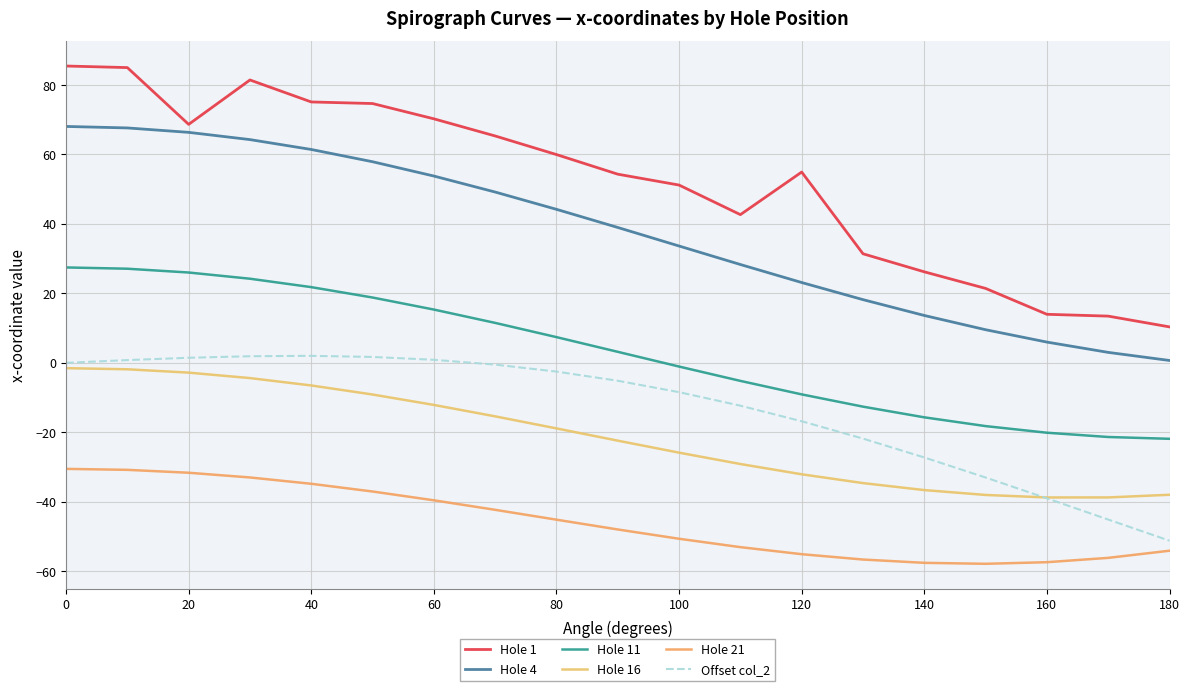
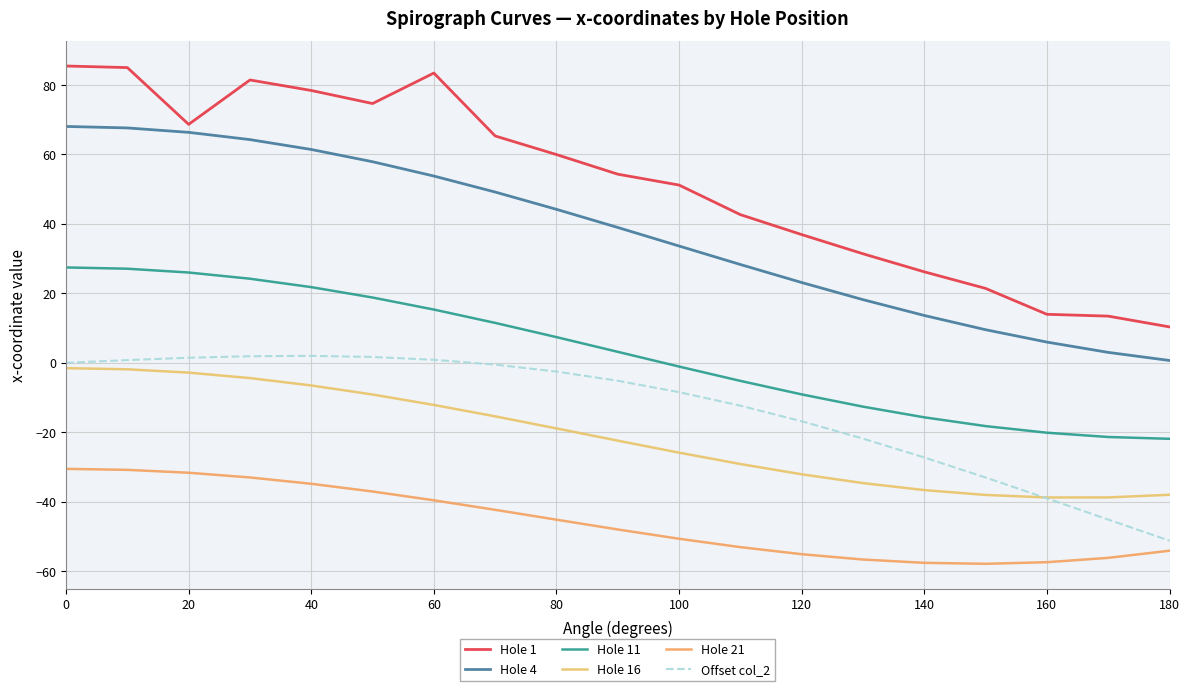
  {
    "Hole 1": {
      "0": 85,
      "20": 69,
-     "40": 75,
-     "60": 70,
+     "40": 78,
+     "60": 83,
      "80": 60,
      "100": 51,
-     "120": 55,
+     "120": 37,
      "140": 26,
      "160": 14,
      "180": 10
    },
    "Offset col_2": {
      "0": 0,
      "20": 1,
      "40": 2,
      "60": 1,
      "80": -3,
      "100": -8,
      "120": -17,
      "140": -27,
      "180": -51
    }
  }
